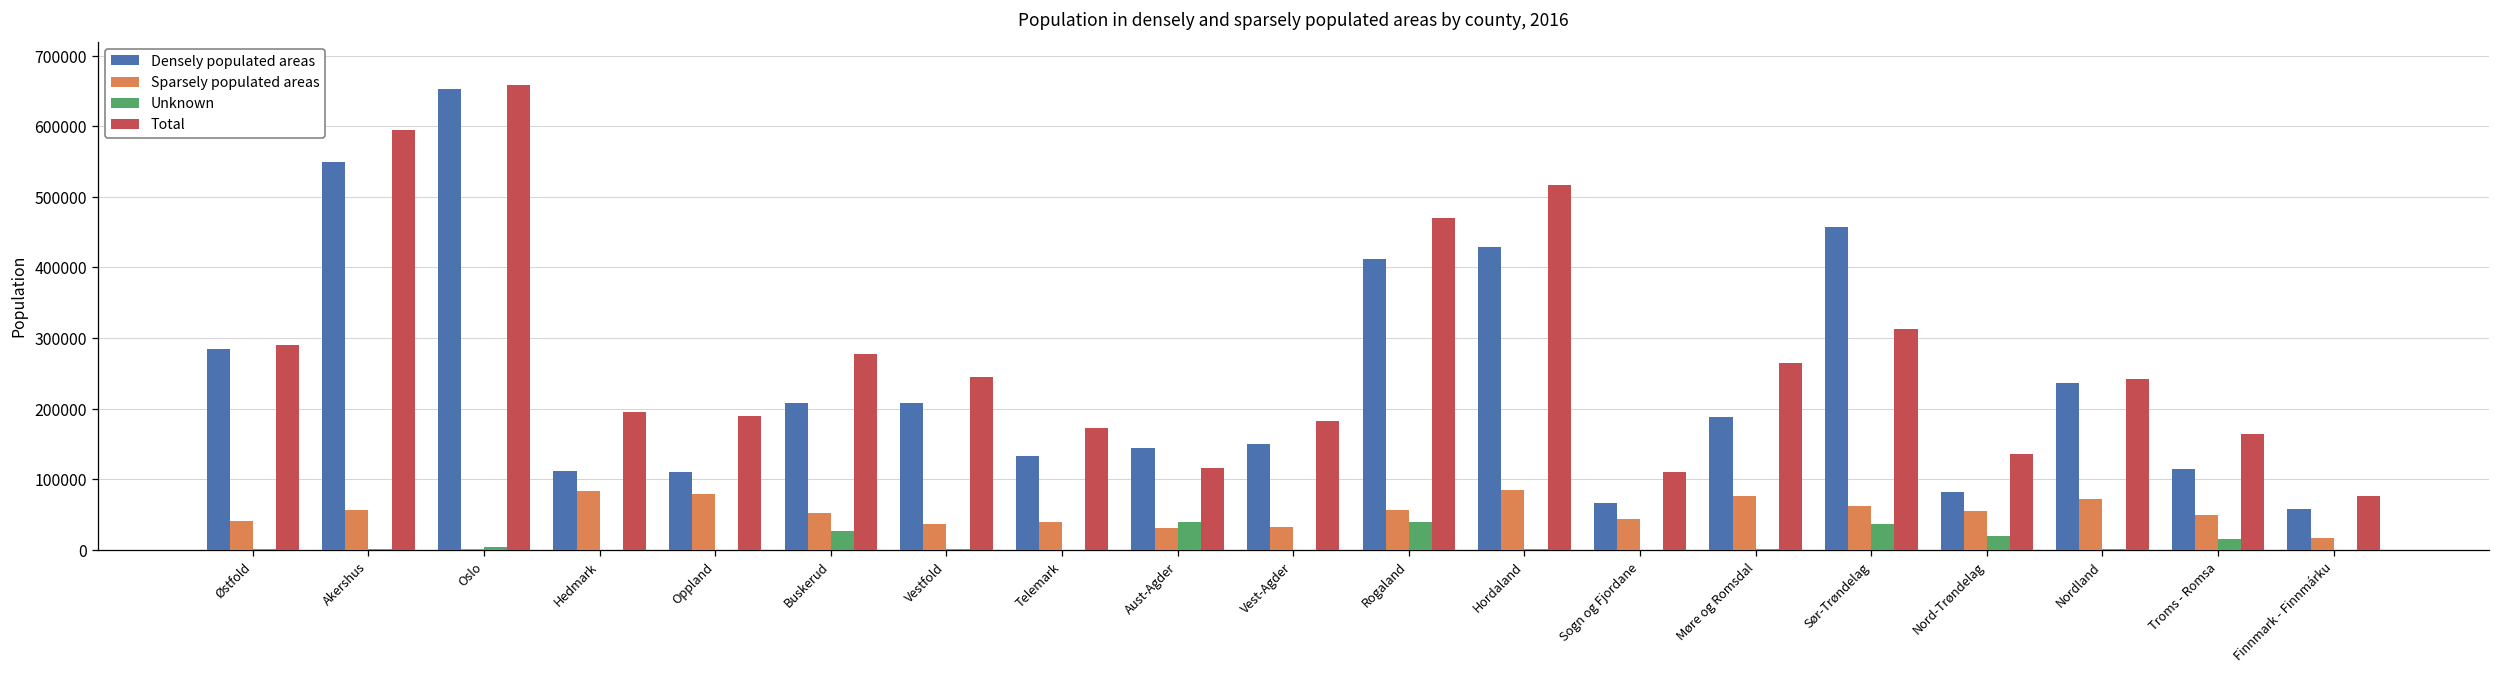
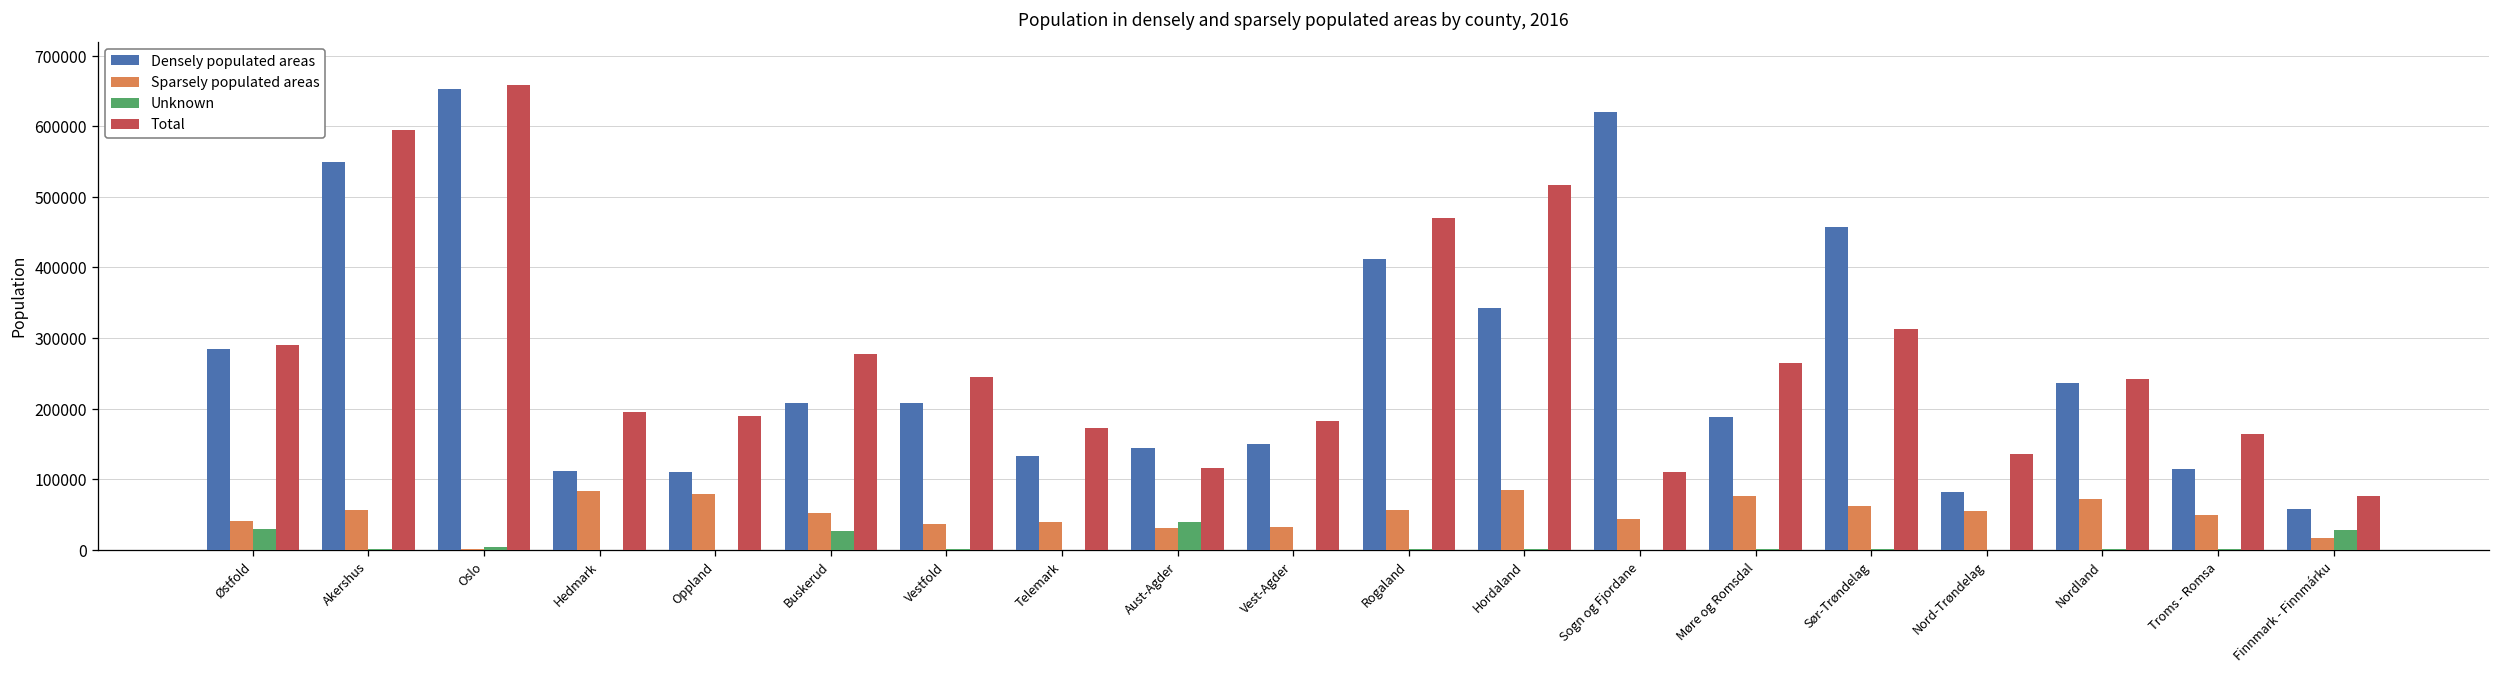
  {
    "Densely populated areas": {
      "Østfold": 280000,
      "Akershus": 550000,
      "Oslo": 650000,
      "Hedmark": 110000,
      "Oppland": 110000,
      "Buskerud": 210000,
      "Vestfold": 210000,
      "Telemark": 130000,
      "Aust-Agder": 140000,
      "Vest-Agder": 150000,
      "Rogaland": 410000,
-     "Hordaland": 430000,
-     "Sogn og Fjordane": 70000,
+     "Hordaland": 340000,
+     "Sogn og Fjordane": 620000,
      "Møre og Romsdal": 190000,
      "Sør-Trøndelag": 460000,
      "Nord-Trøndelag": 80000,
      "Nordland": 240000,
      "Troms - Romsa": 110000,
      "Finnmark - Finnmárku": 60000
    },
    "Unknown": {
-     "Østfold": 0,
+     "Østfold": 30000,
      "Buskerud": 30000,
      "Aust-Agder": 40000,
-     "Rogaland": 40000,
-     "Sør-Trøndelag": 40000,
-     "Nord-Trøndelag": 20000,
-     "Troms - Romsa": 20000,
-     "Finnmark - Finnmárku": 0
+     "Rogaland": 0,
+     "Sør-Trøndelag": 0,
+     "Nord-Trøndelag": 0,
+     "Troms - Romsa": 0,
+     "Finnmark - Finnmárku": 30000
    }
  }
